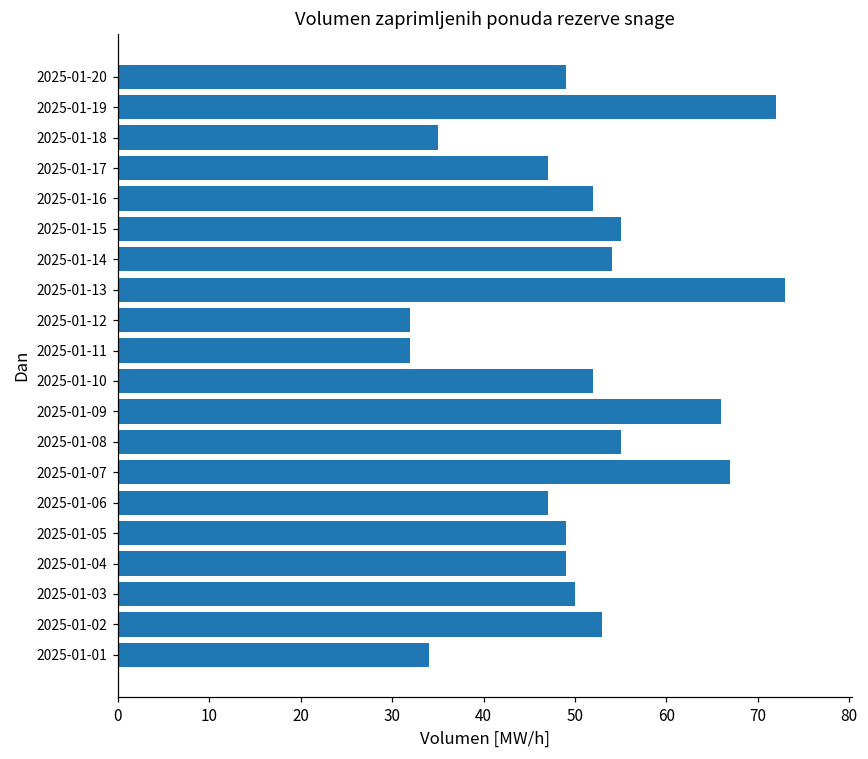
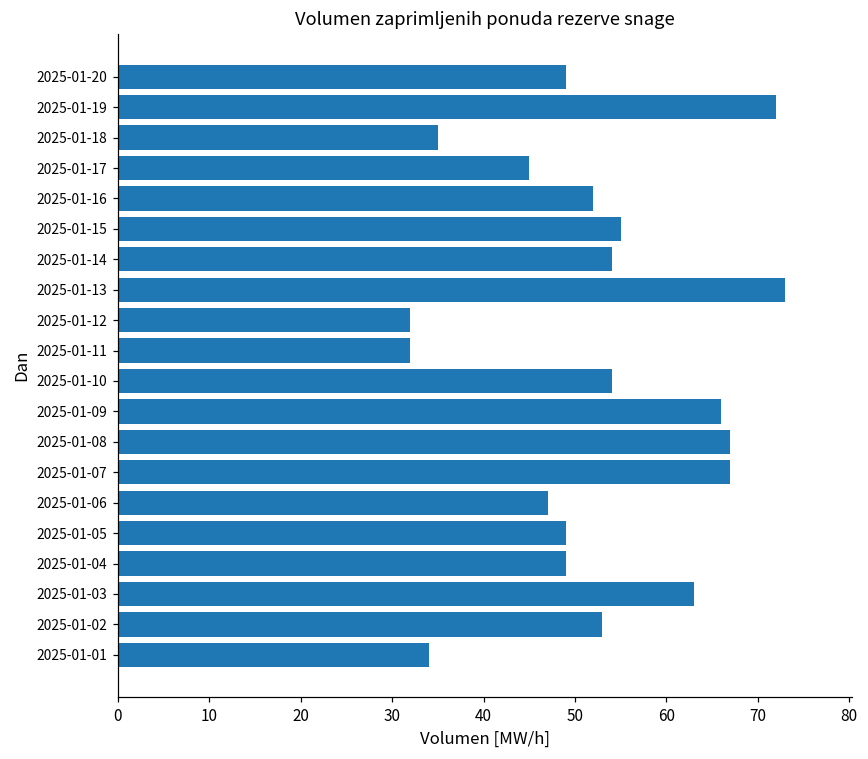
  {
    "2025-01-20": 49,
    "2025-01-19": 72,
    "2025-01-18": 35,
-   "2025-01-17": 47,
+   "2025-01-17": 45,
    "2025-01-16": 52,
    "2025-01-15": 55,
    "2025-01-14": 54,
    "2025-01-13": 73,
    "2025-01-12": 32,
    "2025-01-11": 32,
-   "2025-01-10": 52,
+   "2025-01-10": 54,
    "2025-01-09": 66,
-   "2025-01-08": 55,
+   "2025-01-08": 67,
    "2025-01-07": 67,
    "2025-01-06": 47,
    "2025-01-05": 49,
    "2025-01-04": 49,
-   "2025-01-03": 50,
+   "2025-01-03": 63,
    "2025-01-02": 53,
    "2025-01-01": 34
  }
